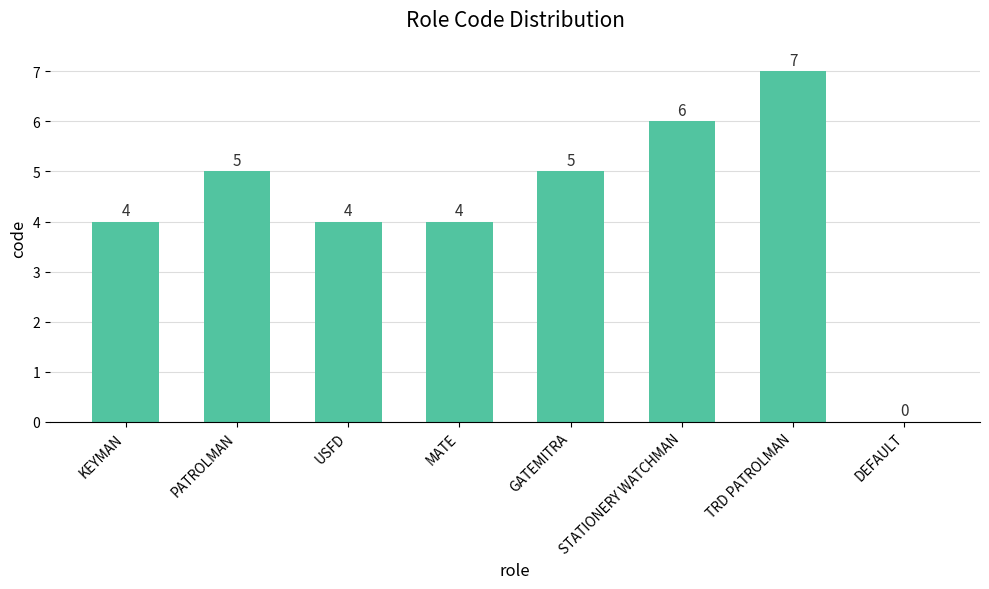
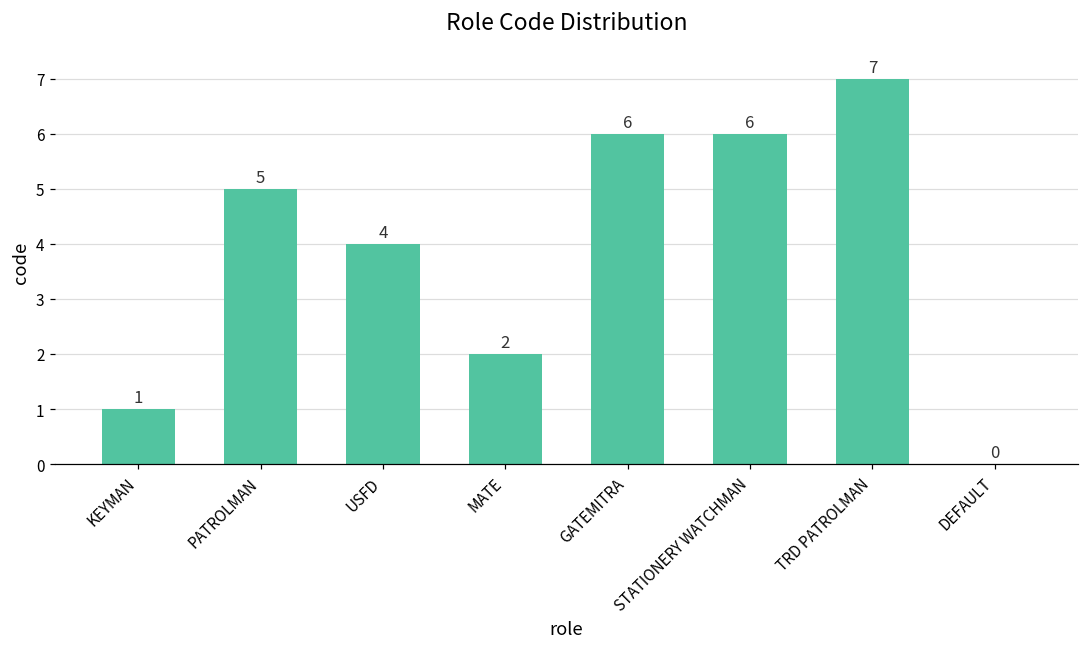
  {
-   "KEYMAN": 4,
+   "KEYMAN": 1,
    "PATROLMAN": 5,
    "USFD": 4,
-   "MATE": 4,
-   "GATEMITRA": 5,
+   "MATE": 2,
+   "GATEMITRA": 6,
    "STATIONERY WATCHMAN": 6,
    "TRD PATROLMAN": 7,
    "DEFAULT": 0
  }
